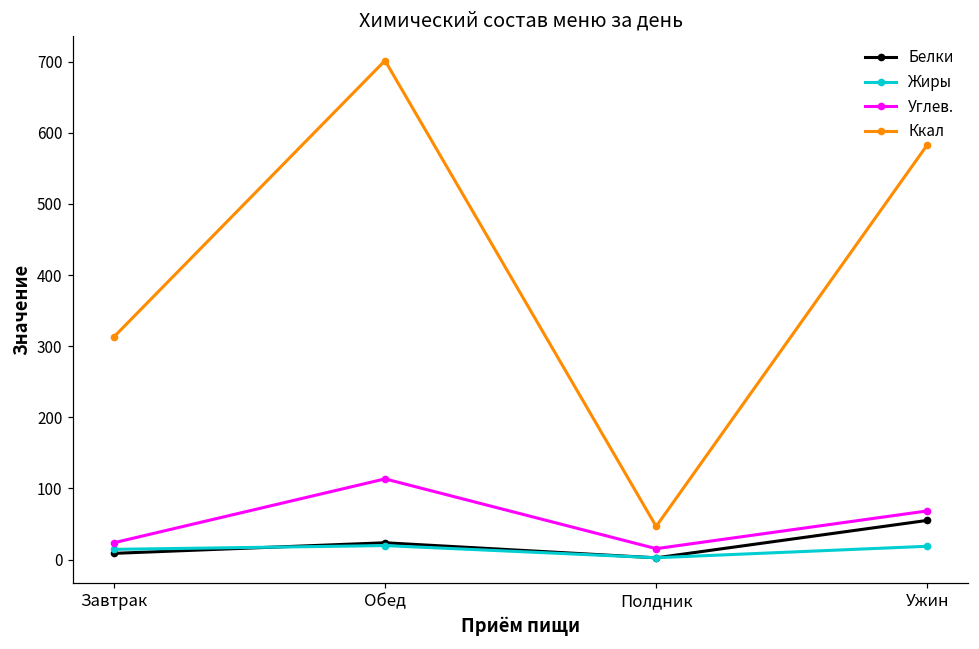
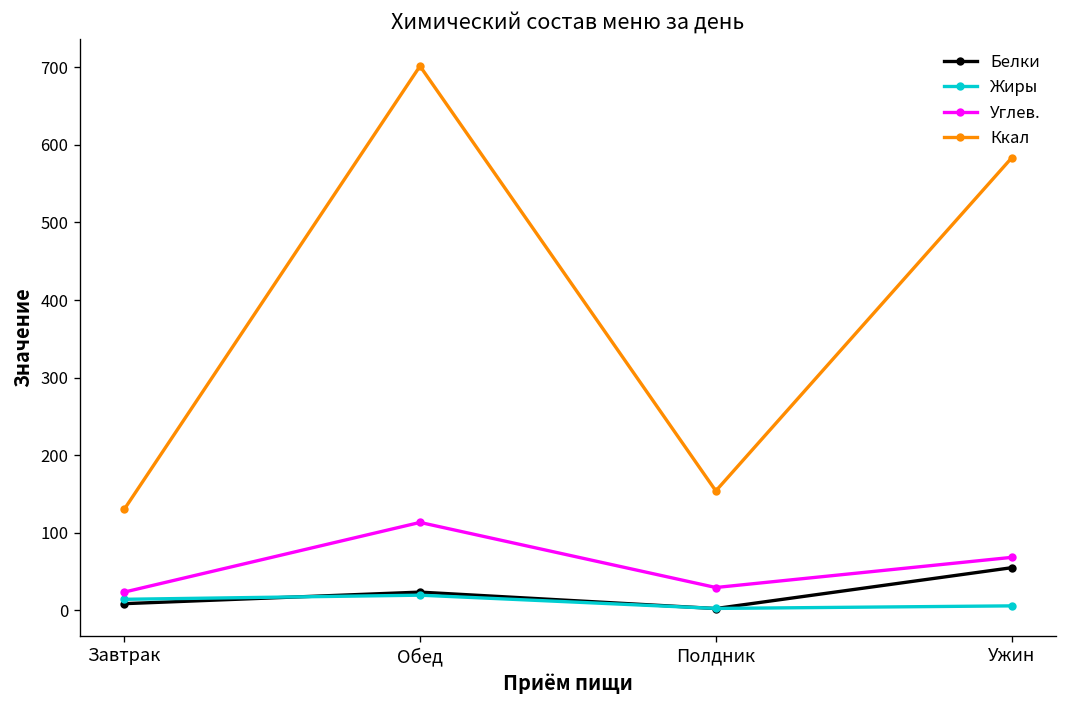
  {
    "Белки": {
      "Завтрак": 10,
      "Обед": 20,
      "Ужин": 60
    },
    "Жиры": {
      "Завтрак": 10,
      "Обед": 20,
-     "Ужин": 20
+     "Ужин": 10
    },
    "Углев.": {
      "Завтрак": 20,
      "Обед": 110,
-     "Полдник": 20,
+     "Полдник": 30,
      "Ужин": 70
    },
    "Ккал": {
-     "Завтрак": 310,
+     "Завтрак": 130,
      "Обед": 700,
-     "Полдник": 50,
+     "Полдник": 150,
      "Ужин": 580
    }
  }
